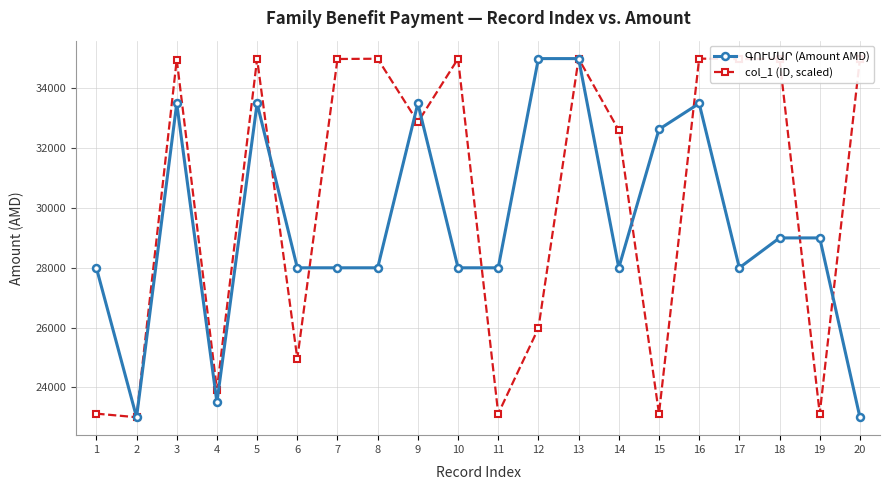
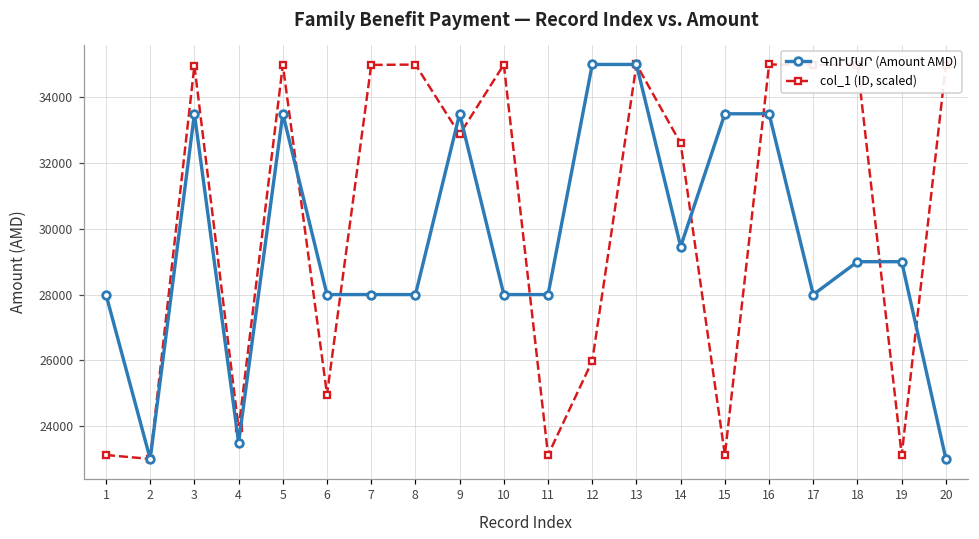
  {
    "ԳՈՒՄԱՐ (Amount AMD)": {
      "1": 28000,
      "3": 33500,
      "4": 23500,
      "5": 33500,
      "6": 28000,
      "7": 28000,
      "8": 28000,
      "9": 33500,
      "10": 28000,
      "11": 28000,
      "12": 35000,
-     "14": 28000,
-     "15": 32600,
+     "14": 29500,
+     "15": 33500,
      "16": 33500,
      "17": 28000,
      "18": 29000,
      "19": 29000,
      "20": 23000
    },
    "col_1 (ID, scaled)": {
      "1": 23100,
      "3": 35000,
      "4": 23900,
      "5": 35000,
      "6": 25000,
      "7": 35000,
      "8": 35000,
      "9": 32900,
      "10": 35000,
      "11": 23100,
      "12": 26000,
      "14": 32600,
      "15": 23100,
      "16": 35000,
      "19": 23100
    }
  }
